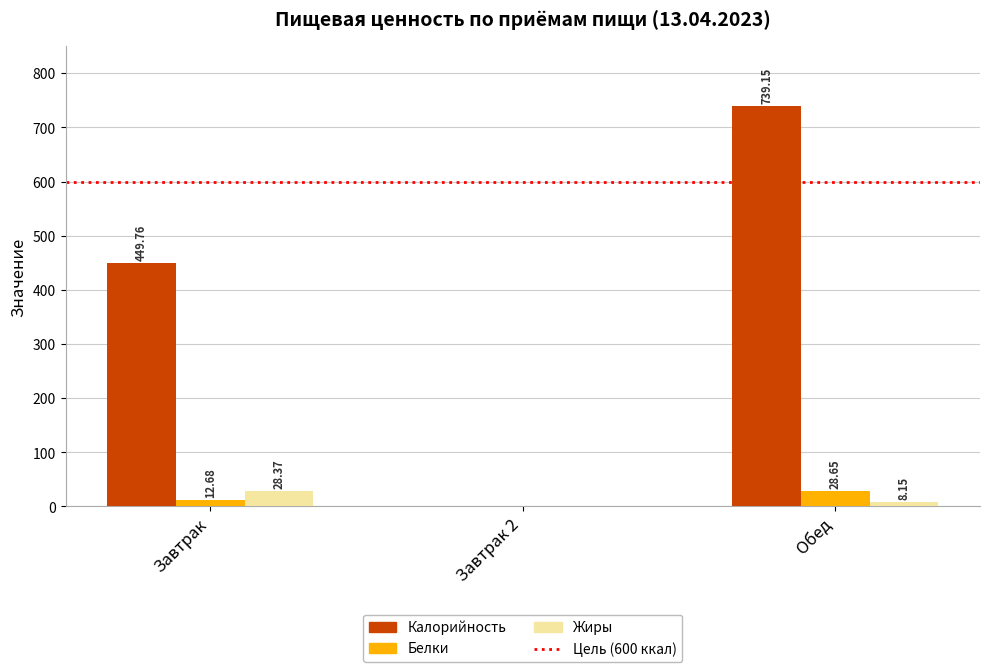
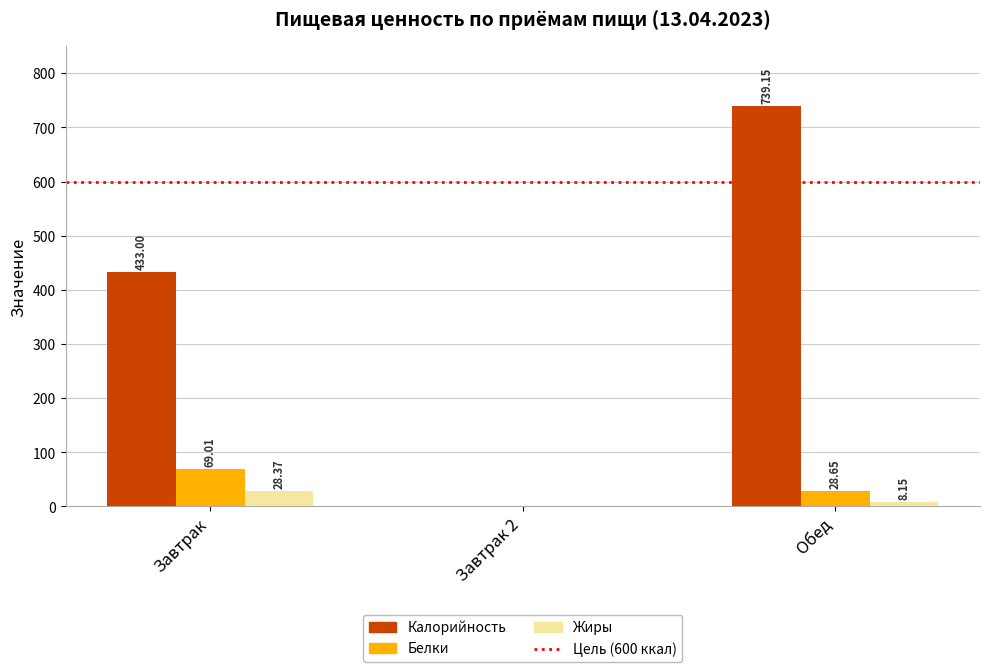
  {
    "Калорийность": {
-     "Завтрак": 449.76,
+     "Завтрак": 433.00,
      "Обед": 739.15
    },
    "Белки": {
-     "Завтрак": 12.68,
+     "Завтрак": 69.01,
      "Обед": 28.65
    },
    "Жиры": {
      "Завтрак": 28.37,
      "Обед": 8.15
    }
  }
